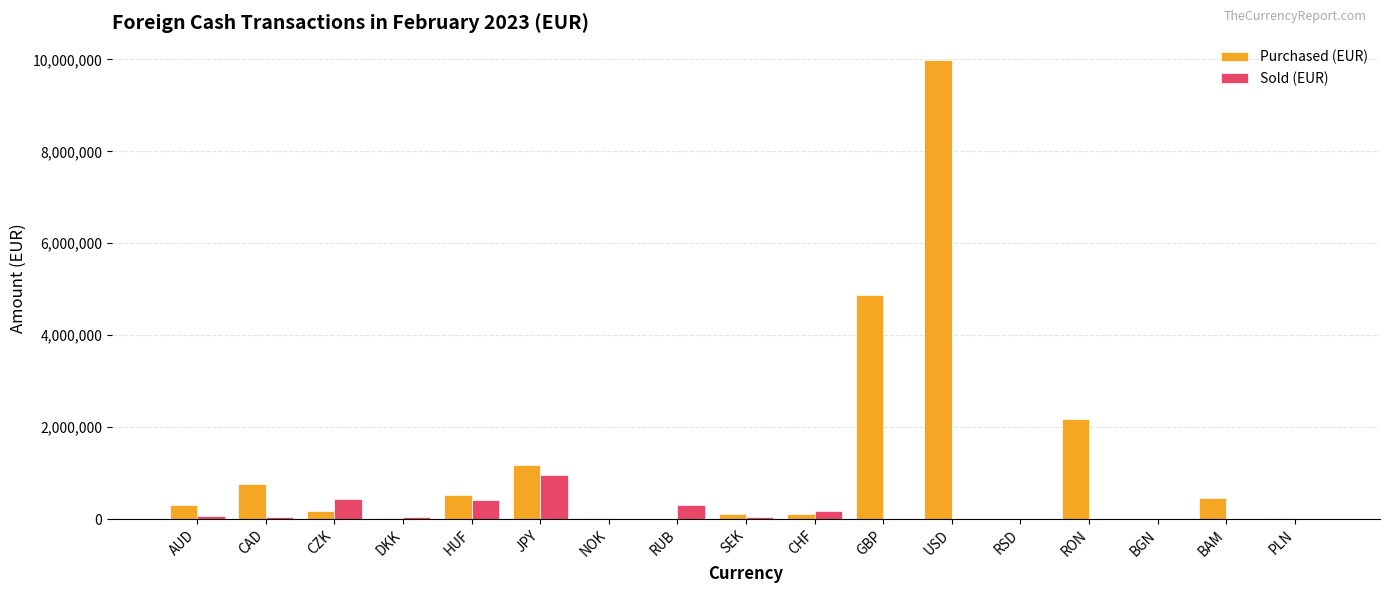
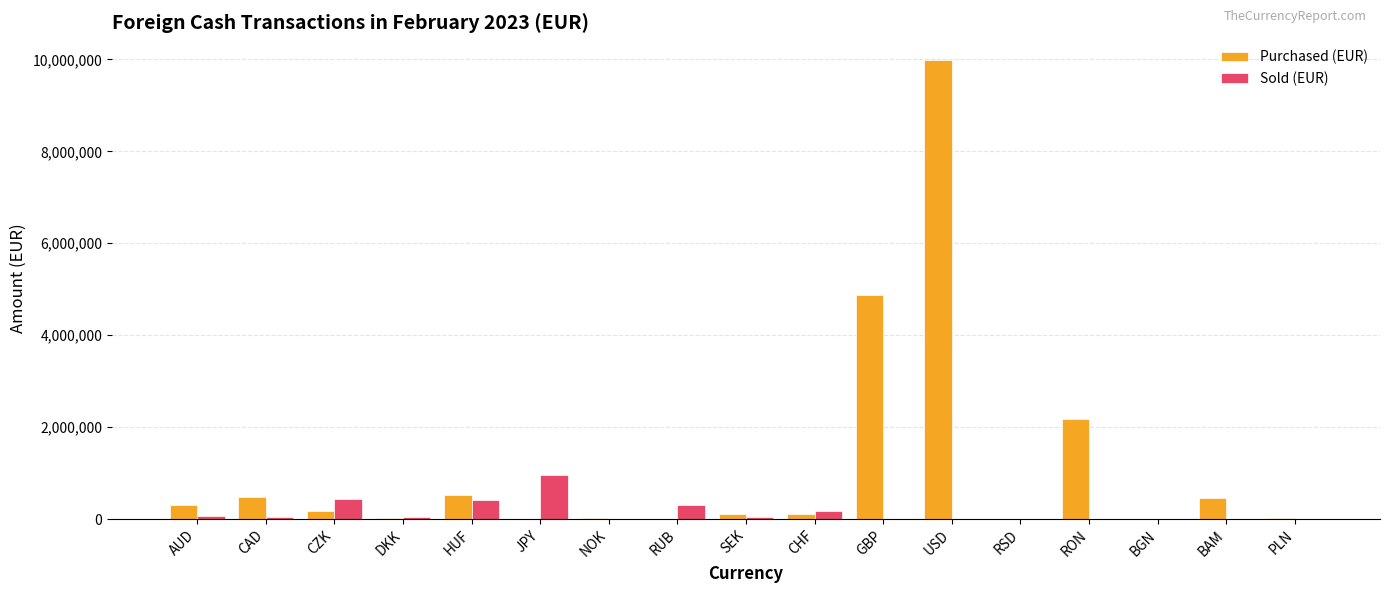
  {
    "Purchased (EUR)": {
      "AUD": "300,000",
-     "CAD": "800,000",
+     "CAD": "500,000",
      "CZK": "200,000",
      "HUF": "500,000",
-     "JPY": "1,200,000",
+     "JPY": "0",
      "SEK": "100,000",
      "CHF": "100,000",
      "GBP": "4,900,000",
      "USD": "10,000,000",
      "RON": "2,200,000",
      "BAM": "500,000"
    },
    "Sold (EUR)": {
      "AUD": "100,000",
      "CZK": "400,000",
      "HUF": "400,000",
      "JPY": "1,000,000",
      "RUB": "300,000",
      "CHF": "200,000",
      "GBP": "0",
      "USD": "0",
      "RSD": "0",
      "RON": "0",
      "BGN": "0",
      "BAM": "0",
      "PLN": "0"
    }
  }
